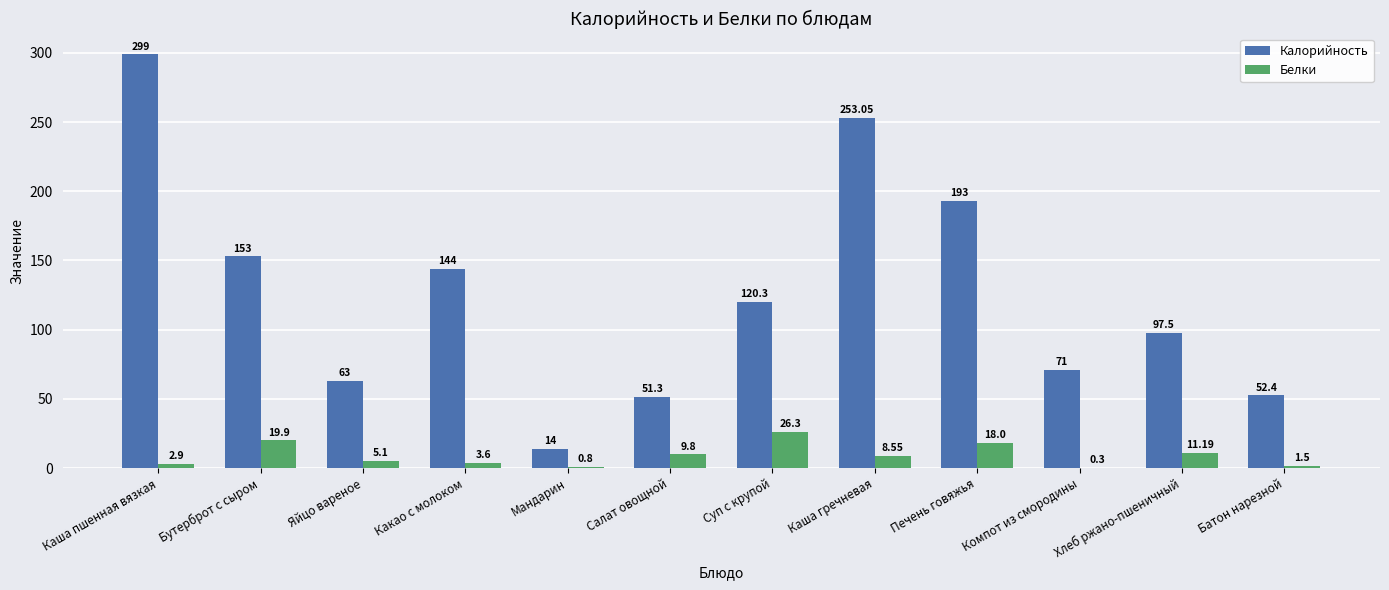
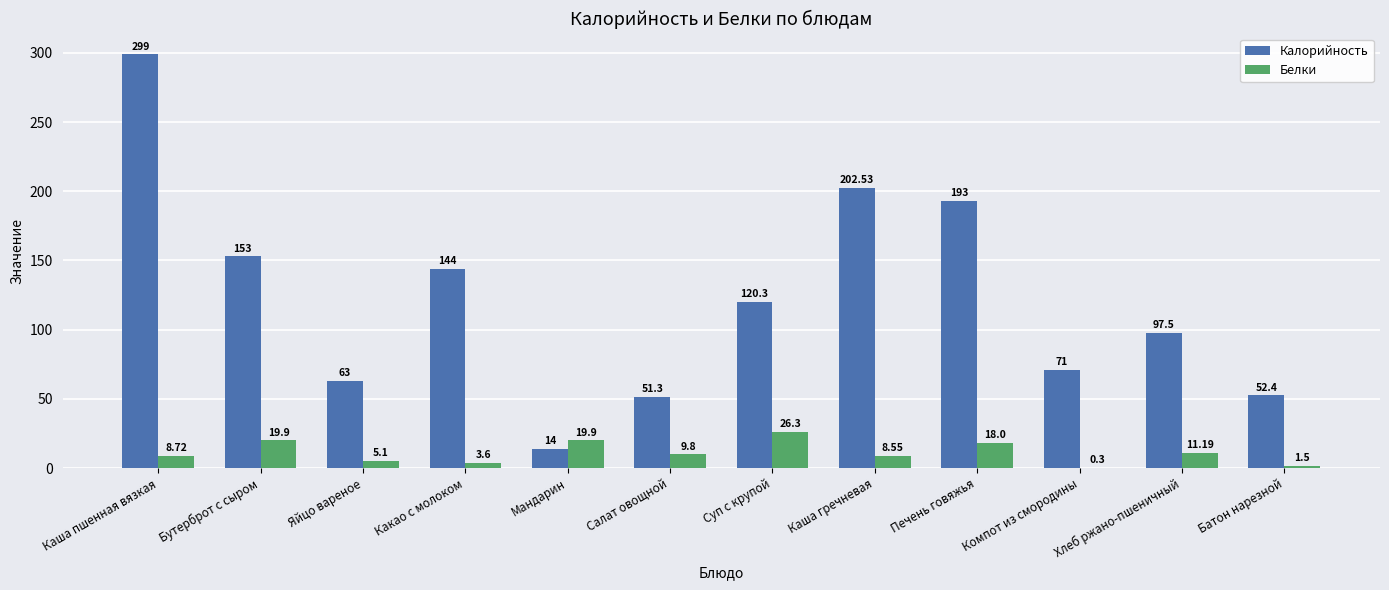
  {
    "Калорийность": {
      "Каша пшенная вязкая": 299,
      "Бутерброт с сыром": 153,
      "Яйцо вареное": 63,
      "Какао с молоком": 144,
      "Мандарин": 14,
      "Салат овощной": 51.3,
      "Суп с крупой": 120.3,
-     "Каша гречневая": 253.05,
+     "Каша гречневая": 202.53,
      "Печень говяжья": 193,
      "Компот из смородины": 71,
      "Хлеб ржано-пшеничный": 97.5,
      "Батон нарезной": 52.4
    },
    "Белки": {
-     "Каша пшенная вязкая": 2.9,
+     "Каша пшенная вязкая": 8.72,
      "Бутерброт с сыром": 19.9,
      "Яйцо вареное": 5.1,
      "Какао с молоком": 3.6,
-     "Мандарин": 0.8,
+     "Мандарин": 19.9,
      "Салат овощной": 9.8,
      "Суп с крупой": 26.3,
      "Каша гречневая": 8.55,
      "Печень говяжья": 18.0,
      "Компот из смородины": 0.3,
      "Хлеб ржано-пшеничный": 11.19,
      "Батон нарезной": 1.5
    }
  }
